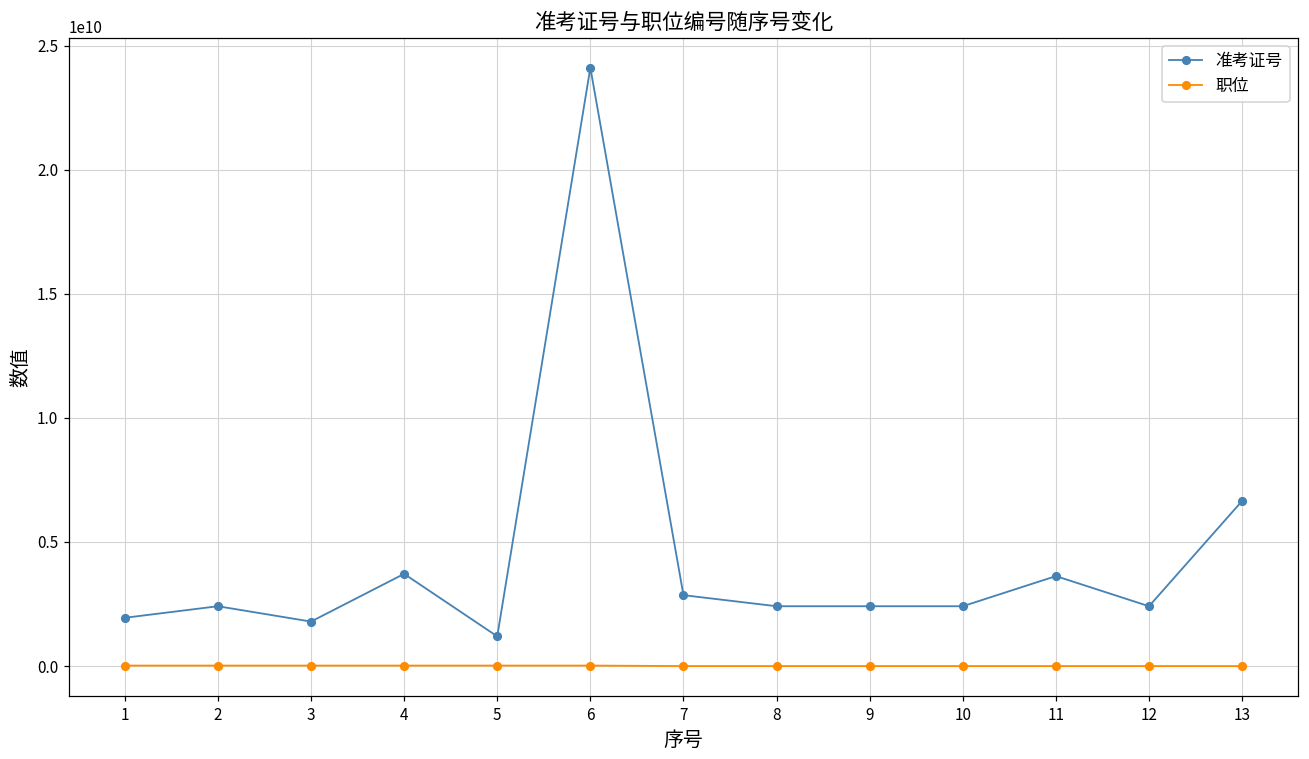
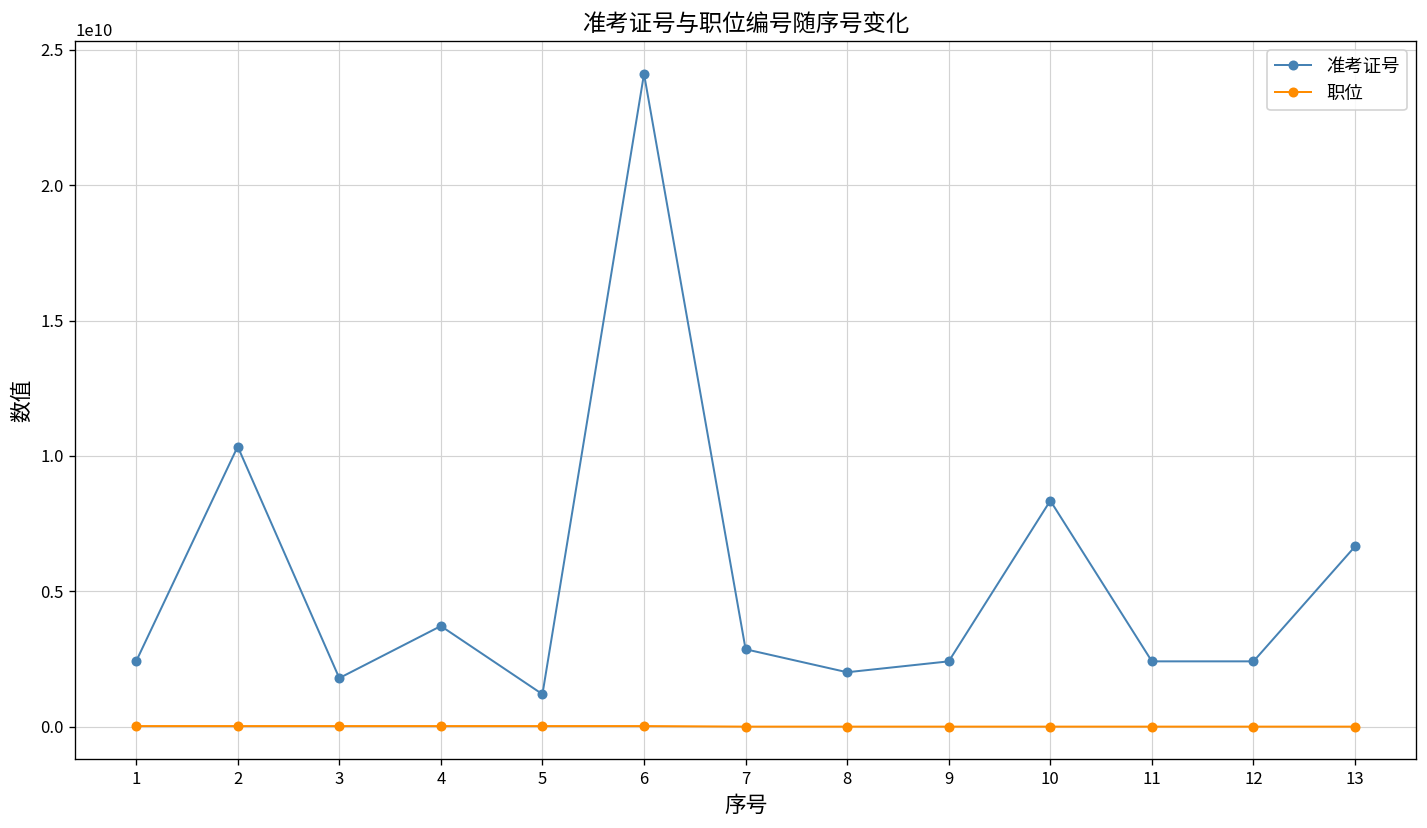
  {
    "准考证号": {
-     "1": 1900000000,
-     "2": 2400000000,
+     "1": 2400000000,
+     "2": 10300000000,
      "3": 1800000000,
      "4": 3700000000,
      "5": 1200000000,
      "6": 24100000000,
      "7": 2900000000,
-     "8": 2400000000,
+     "8": 2000000000,
      "9": 2400000000,
-     "10": 2400000000,
-     "11": 3600000000,
+     "10": 8300000000,
+     "11": 2400000000,
      "12": 2400000000,
      "13": 6700000000
    },
    "职位": {
      "1": 0,
      "2": 0,
      "3": 0,
      "4": 0,
      "5": 0,
      "6": 0,
      "7": 0,
      "8": 0,
      "9": 0,
      "10": 0,
      "11": 0,
      "12": 0,
      "13": 0
    }
  }
